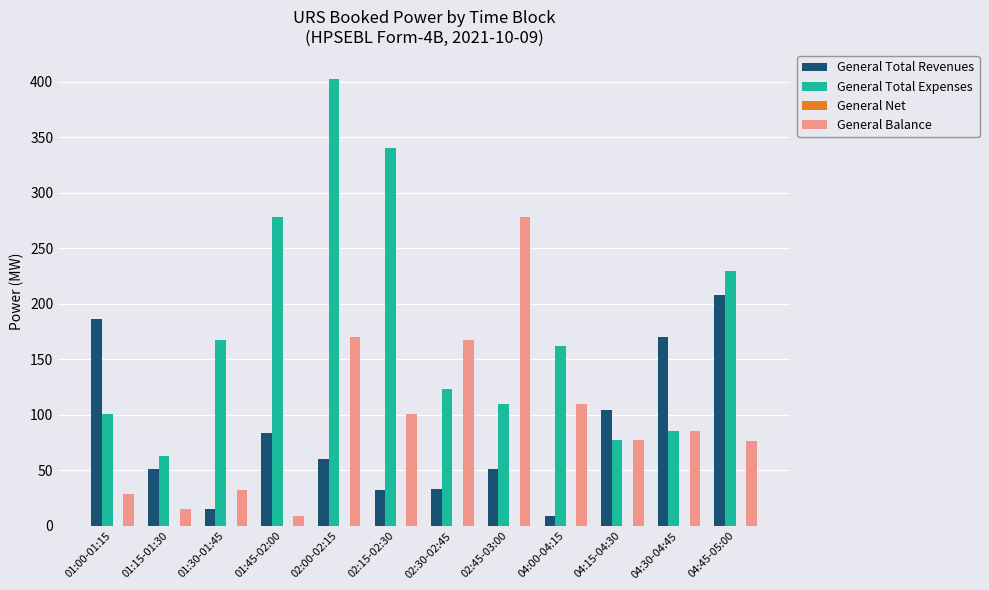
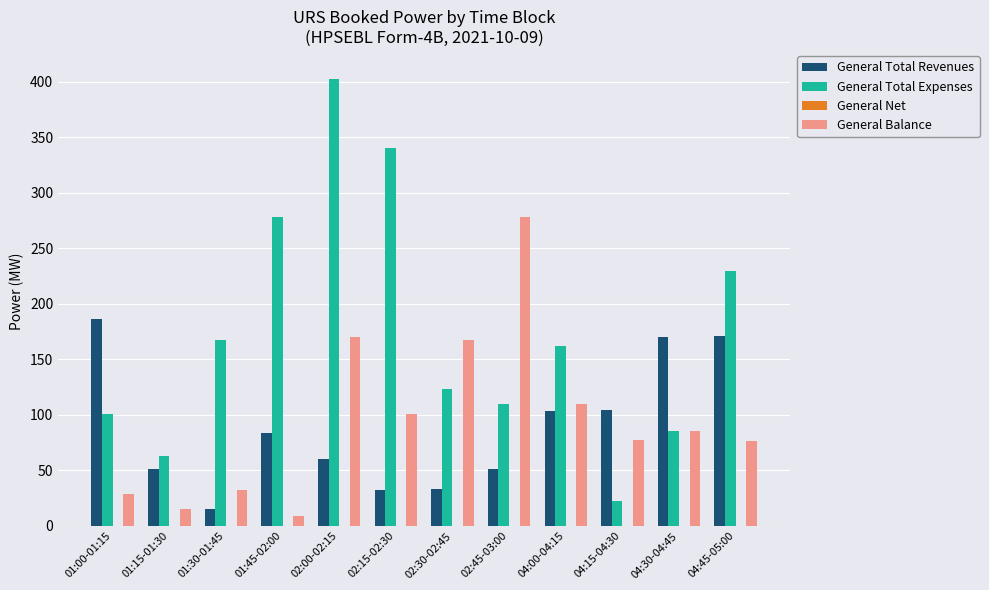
  {
    "General Total Revenues": {
      "01:00-01:15": 187,
      "01:15-01:30": 51,
      "01:30-01:45": 16,
      "01:45-02:00": 84,
      "02:00-02:15": 61,
      "02:15-02:30": 32,
      "02:30-02:45": 33,
      "02:45-03:00": 52,
-     "04:00-04:15": 9,
+     "04:00-04:15": 103,
      "04:15-04:30": 105,
      "04:30-04:45": 170,
-     "04:45-05:00": 208
+     "04:45-05:00": 172
    },
    "General Total Expenses": {
      "01:00-01:15": 101,
      "01:15-01:30": 63,
      "01:30-01:45": 168,
      "01:45-02:00": 279,
      "02:00-02:15": 403,
      "02:15-02:30": 340,
      "02:30-02:45": 124,
      "02:45-03:00": 110,
      "04:00-04:15": 163,
-     "04:15-04:30": 78,
+     "04:15-04:30": 22,
      "04:30-04:45": 86,
      "04:45-05:00": 229
    },
    "General Net": {
      "01:00-01:15": 0,
      "01:15-01:30": 0,
      "01:30-01:45": 0,
      "01:45-02:00": 0,
      "02:00-02:15": 0,
      "02:15-02:30": 0,
      "02:30-02:45": 0,
      "02:45-03:00": 0,
      "04:00-04:15": 0,
      "04:15-04:30": 0,
      "04:30-04:45": 0,
      "04:45-05:00": 0
    },
    "General Balance": {
      "01:00-01:15": 29,
      "01:15-01:30": 16,
      "01:30-01:45": 32,
      "01:45-02:00": 9,
      "02:00-02:15": 170,
      "02:15-02:30": 101,
      "02:30-02:45": 168,
      "02:45-03:00": 279,
      "04:00-04:15": 110,
      "04:15-04:30": 78,
      "04:30-04:45": 86,
      "04:45-05:00": 76
    }
  }
